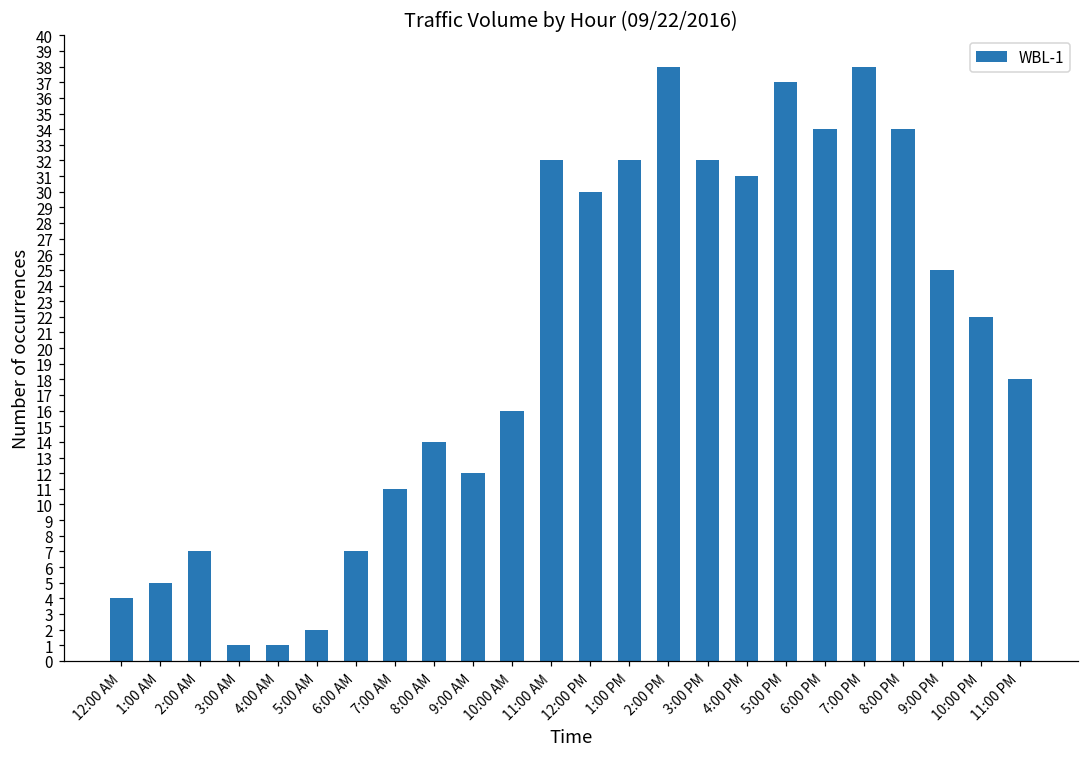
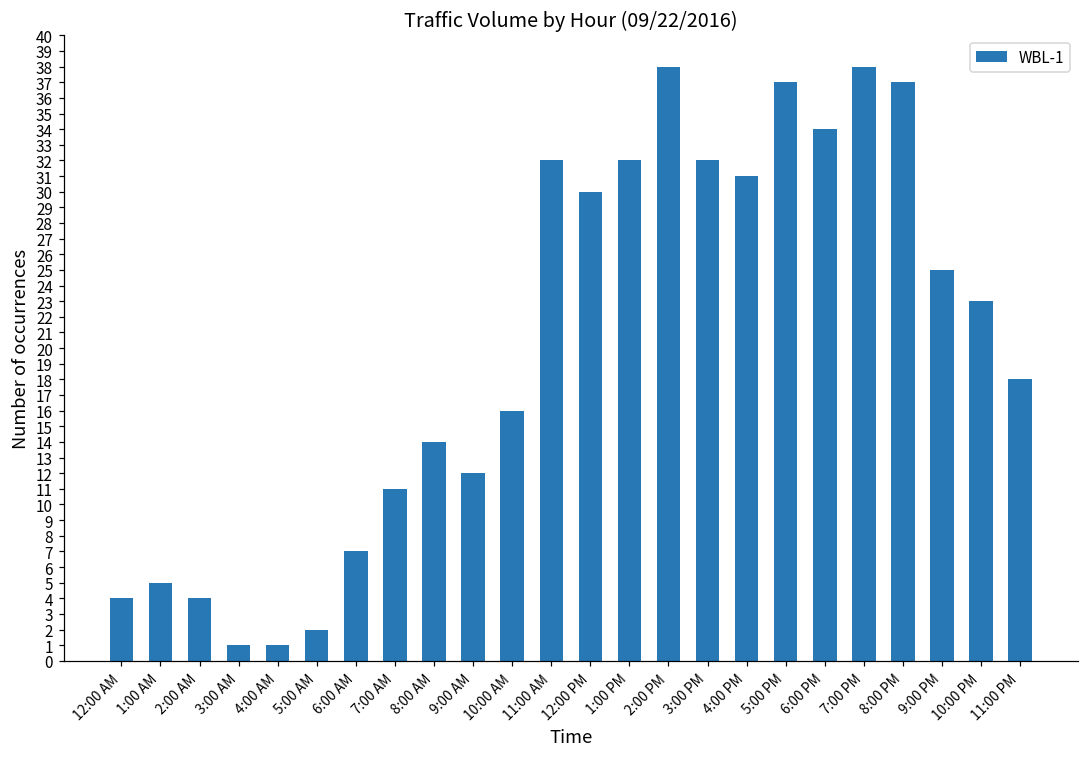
  {
    "12:00 AM": 4,
    "1:00 AM": 5,
-   "2:00 AM": 7,
+   "2:00 AM": 4,
    "3:00 AM": 1,
    "4:00 AM": 1,
    "5:00 AM": 2,
    "6:00 AM": 7,
    "7:00 AM": 11,
    "8:00 AM": 14,
    "9:00 AM": 12,
    "10:00 AM": 16,
    "11:00 AM": 32,
    "12:00 PM": 30,
    "1:00 PM": 32,
    "2:00 PM": 38,
    "3:00 PM": 32,
    "4:00 PM": 31,
    "5:00 PM": 37,
    "6:00 PM": 34,
    "7:00 PM": 38,
-   "8:00 PM": 34,
+   "8:00 PM": 37,
    "9:00 PM": 25,
-   "10:00 PM": 22,
+   "10:00 PM": 23,
    "11:00 PM": 18
  }
